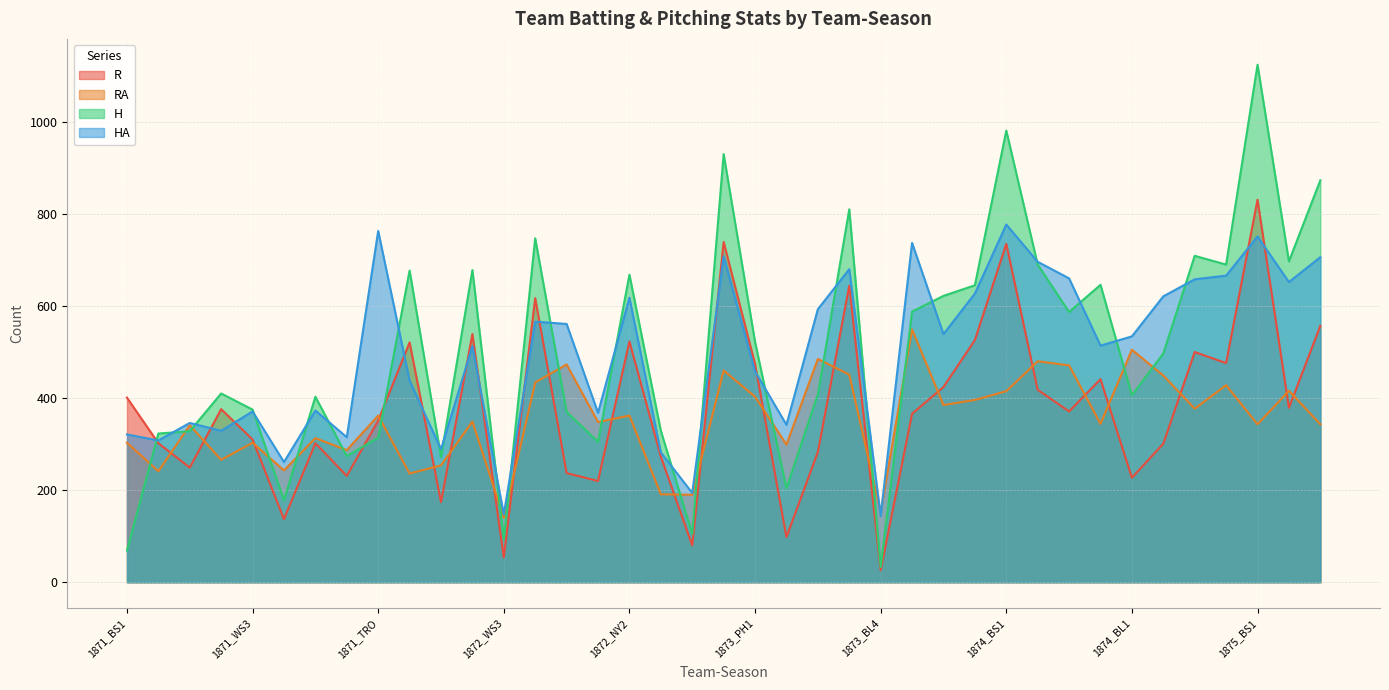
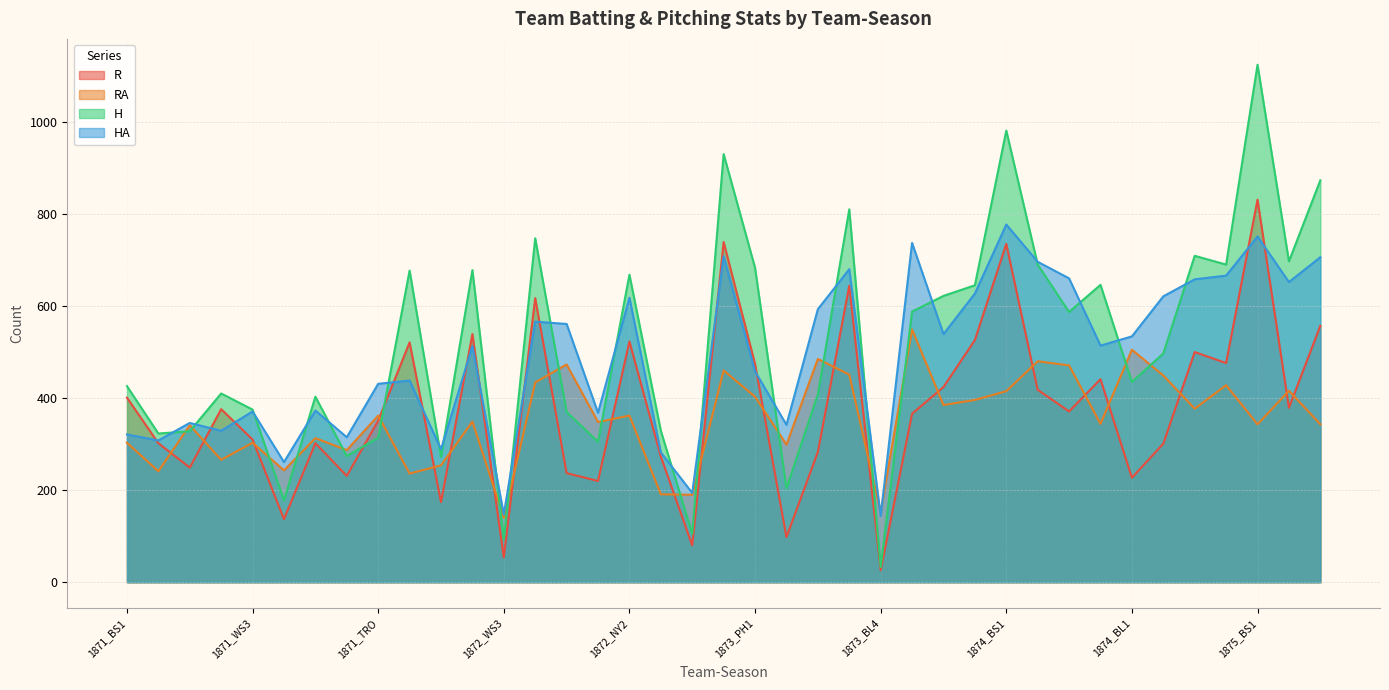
  {
    "H": {
-     "1871_BS1": 70,
+     "1871_BS1": 430,
      "1871_TRO": 310,
      "1872_WS3": 90,
      "1872_NY2": 670,
-     "1873_PH1": 520,
+     "1873_PH1": 680,
      "1873_BL4": 30,
      "1874_BS1": 980,
-     "1874_BL1": 410,
+     "1874_BL1": 440,
      "1875_BS1": 1120
    },
    "HA": {
      "1871_BS1": 320,
-     "1871_TRO": 760,
+     "1871_TRO": 430,
      "1872_WS3": 150,
      "1872_NY2": 620,
      "1873_PH1": 460,
      "1873_BL4": 140,
      "1874_BS1": 780,
      "1874_BL1": 530,
      "1875_BS1": 750
    }
  }
